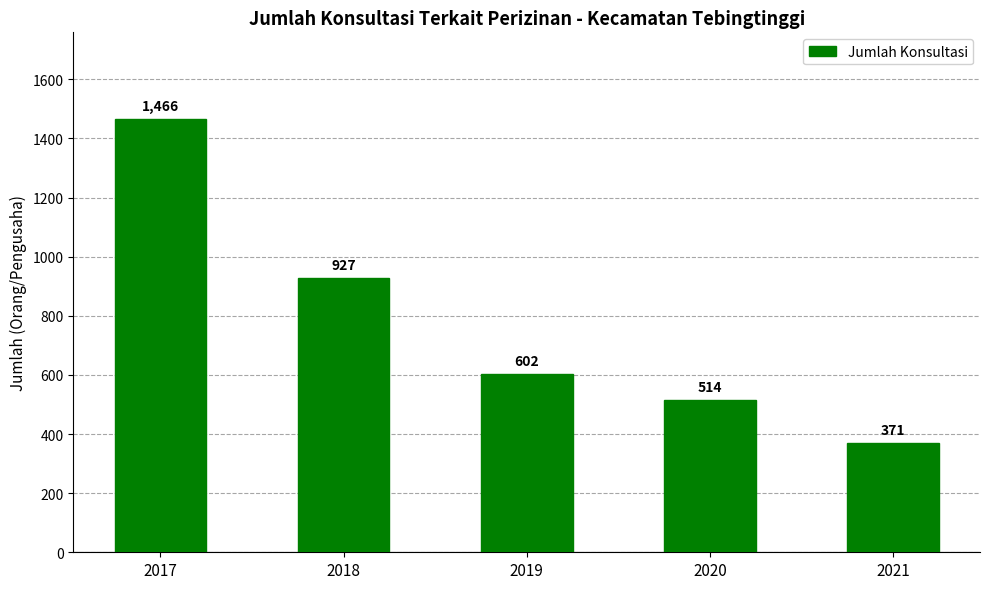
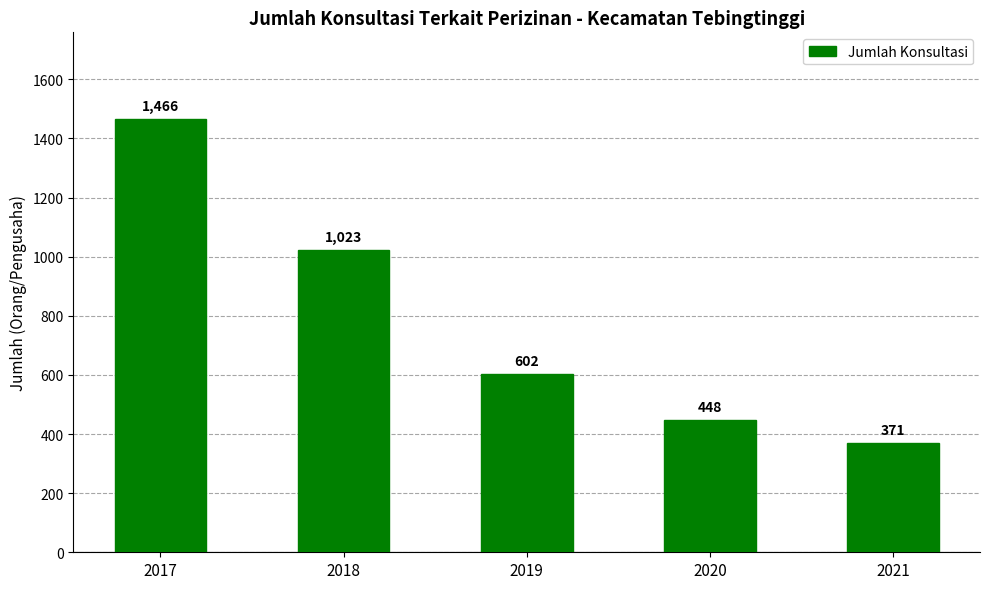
  {
    "2017": "1,466",
-   "2018": "927",
+   "2018": "1,023",
    "2019": "602",
-   "2020": "514",
+   "2020": "448",
    "2021": "371"
  }
